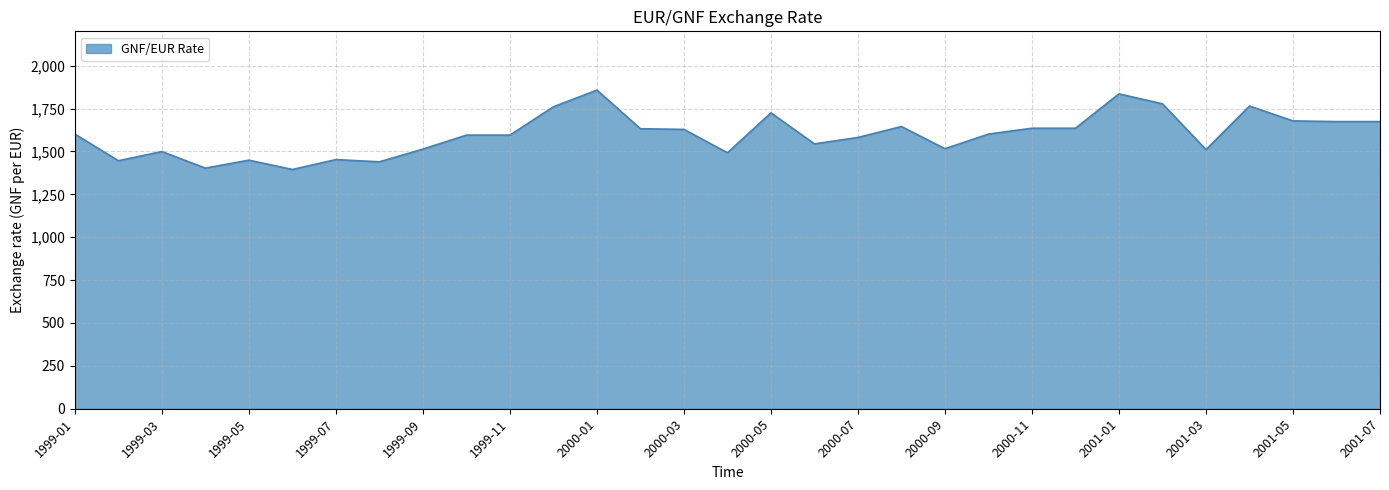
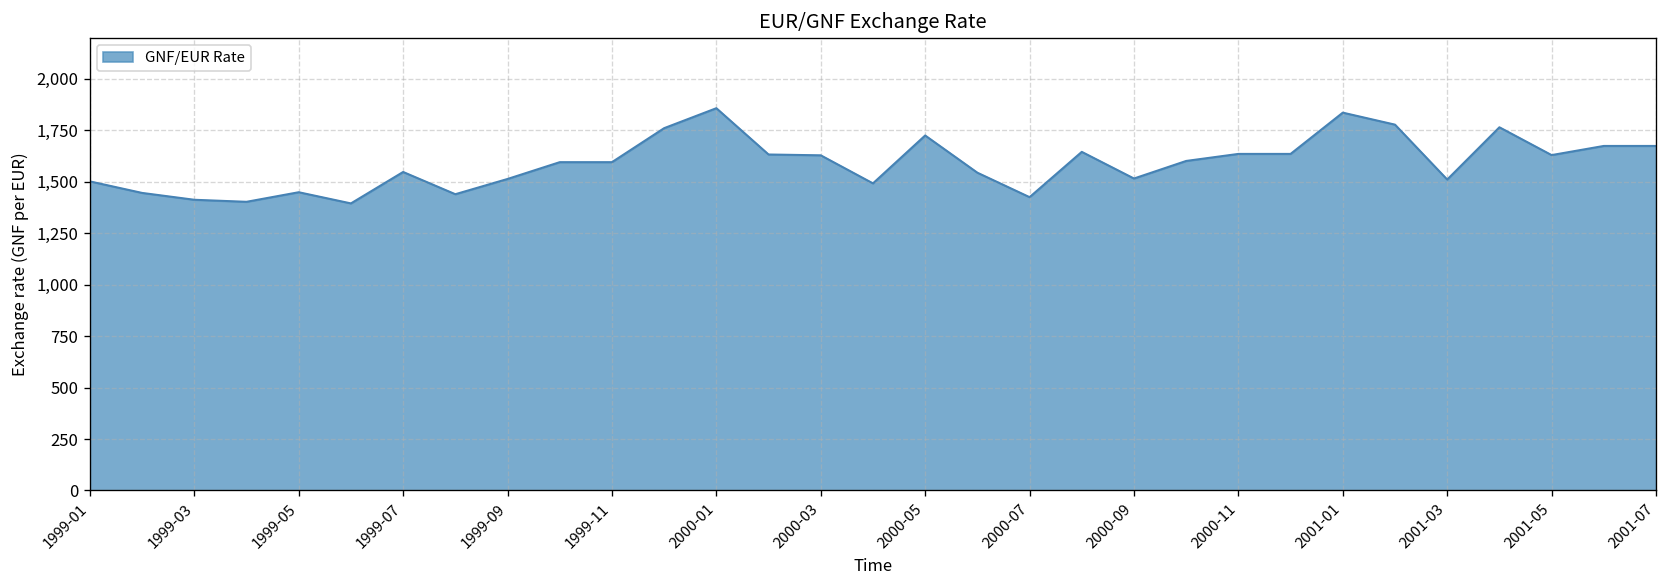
  {
-   "1999-01": "1,600",
-   "1999-03": "1,500",
+   "1999-01": "1,500",
+   "1999-03": "1,410",
    "1999-05": "1,450",
-   "1999-07": "1,450",
+   "1999-07": "1,550",
    "1999-09": "1,510",
    "1999-11": "1,600",
    "2000-01": "1,860",
    "2000-03": "1,630",
    "2000-05": "1,720",
-   "2000-07": "1,580",
+   "2000-07": "1,430",
    "2000-09": "1,520",
    "2000-11": "1,640",
    "2001-01": "1,840",
    "2001-03": "1,510",
-   "2001-05": "1,680",
+   "2001-05": "1,630",
    "2001-07": "1,670"
  }
